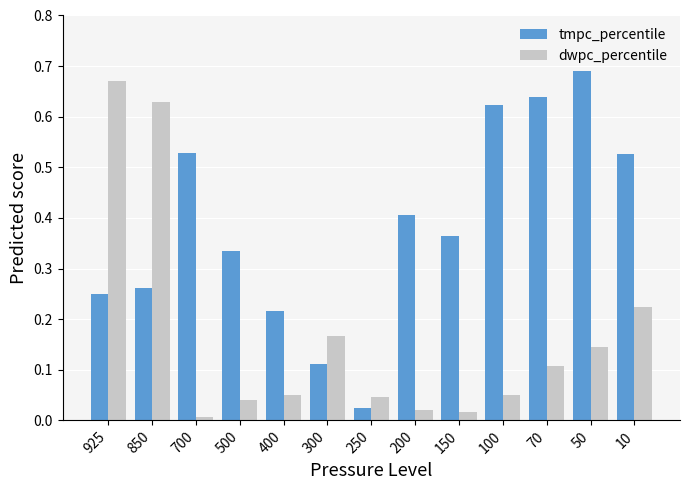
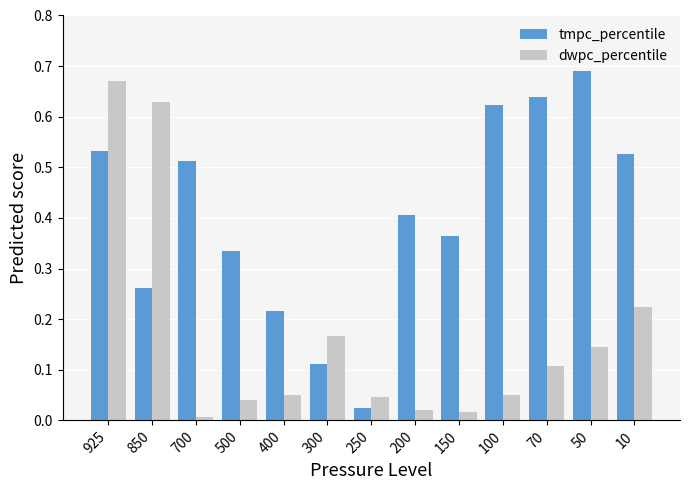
  {
    "tmpc_percentile": {
-     "925": 0.25,
+     "925": 0.53,
      "850": 0.26,
-     "700": 0.53,
+     "700": 0.51,
      "500": 0.34,
      "400": 0.22,
      "300": 0.11,
      "250": 0.02,
      "200": 0.41,
      "150": 0.36,
      "100": 0.62,
      "70": 0.64,
      "50": 0.69,
      "10": 0.53
    },
    "dwpc_percentile": {
      "925": 0.67,
      "850": 0.63,
      "700": 0.01,
      "500": 0.04,
      "400": 0.05,
      "300": 0.17,
      "250": 0.05,
      "200": 0.02,
      "150": 0.02,
      "100": 0.05,
      "70": 0.11,
      "50": 0.15,
      "10": 0.22
    }
  }
